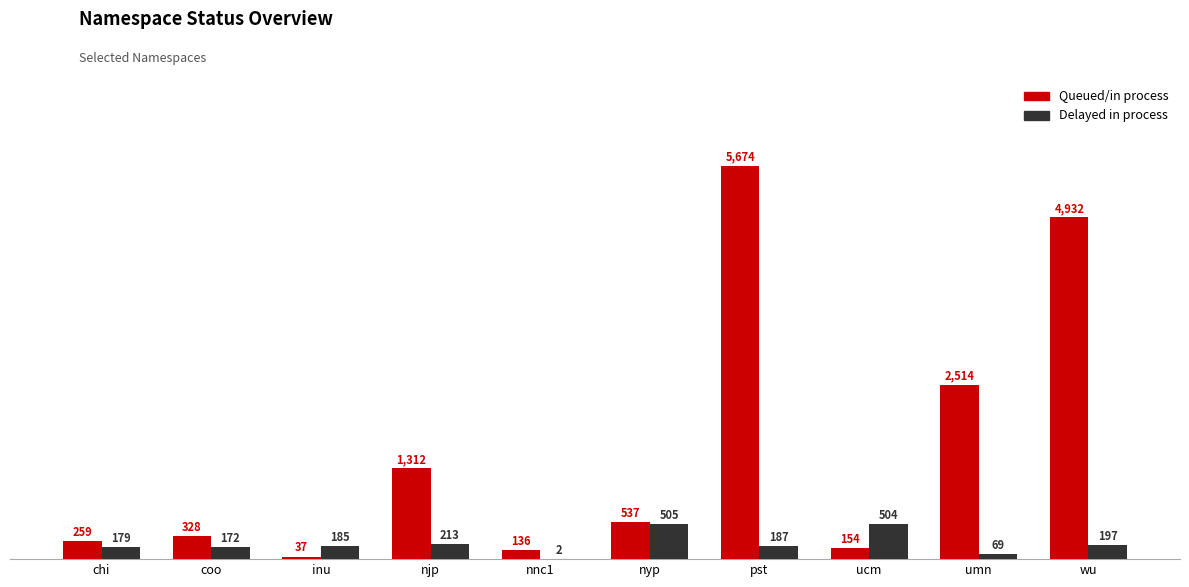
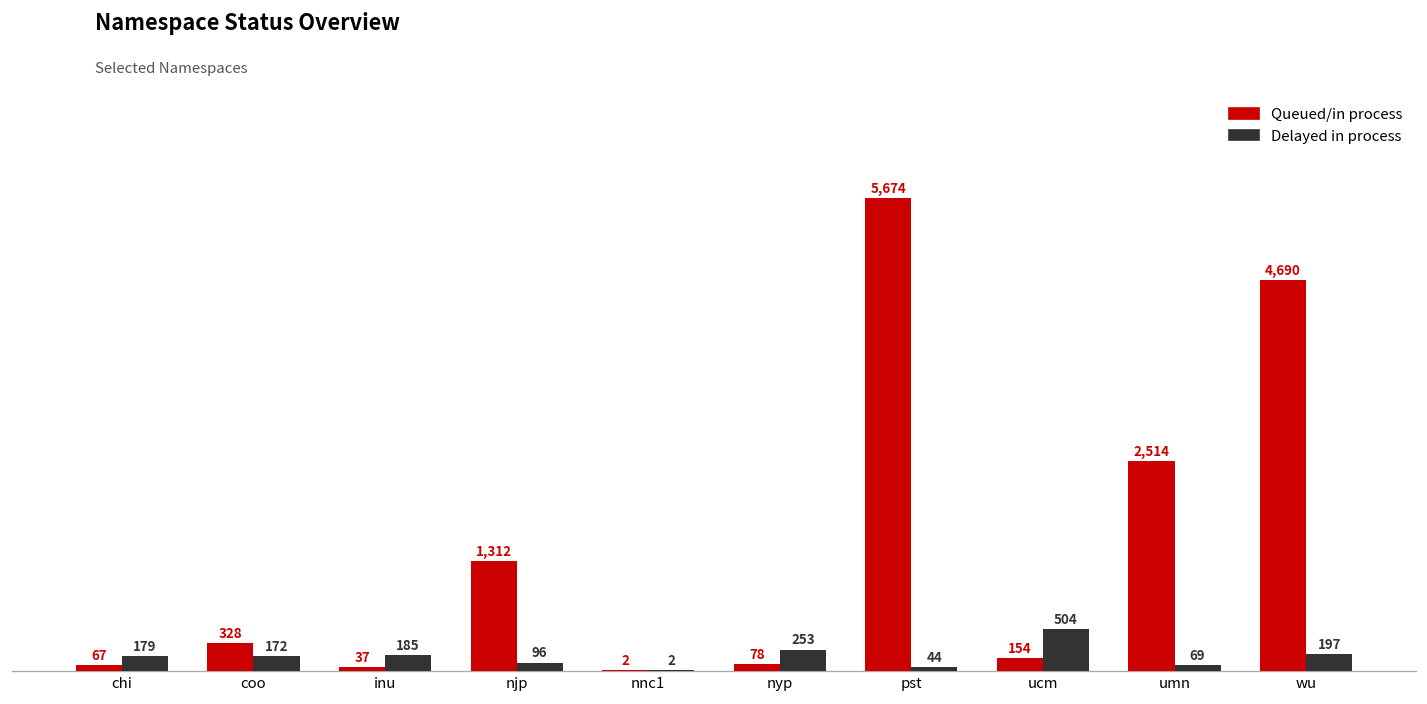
  {
    "Queued/in process": {
-     "chi": "259",
+     "chi": "67",
      "coo": "328",
      "inu": "37",
      "njp": "1,312",
-     "nnc1": "136",
-     "nyp": "537",
+     "nnc1": "2",
+     "nyp": "78",
      "pst": "5,674",
      "ucm": "154",
      "umn": "2,514",
-     "wu": "4,932"
+     "wu": "4,690"
    },
    "Delayed in process": {
      "chi": "179",
      "coo": "172",
      "inu": "185",
-     "njp": "213",
+     "njp": "96",
      "nnc1": "2",
-     "nyp": "505",
-     "pst": "187",
+     "nyp": "253",
+     "pst": "44",
      "ucm": "504",
      "umn": "69",
      "wu": "197"
    }
  }
